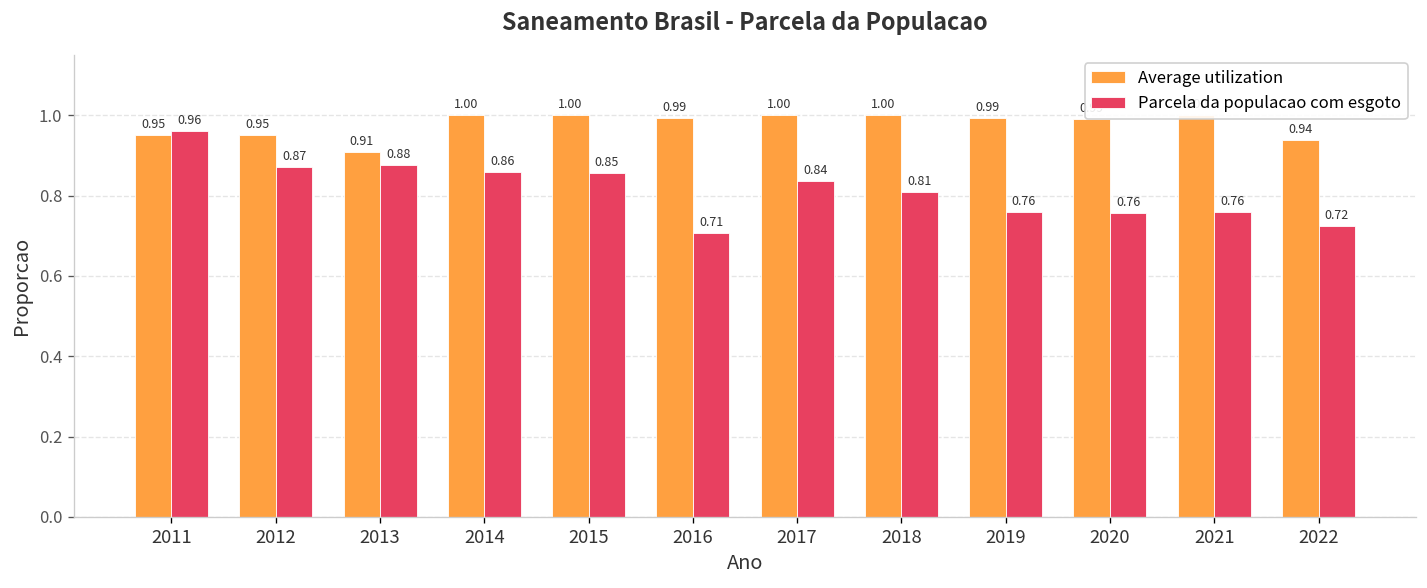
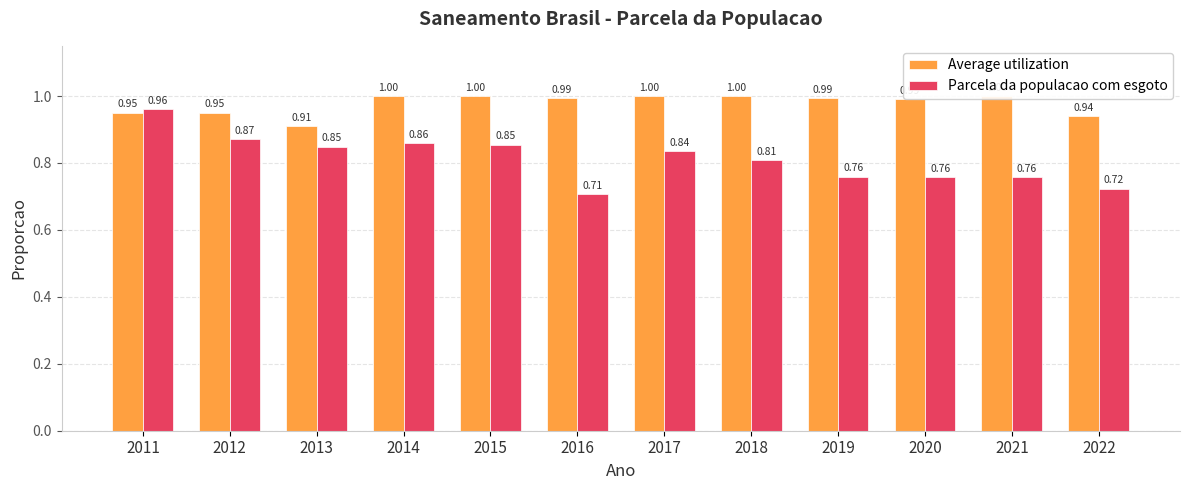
  {
    "Average utilization": {
      "2011": 0.95,
      "2012": 0.95,
      "2013": 0.91,
      "2014": 1.00,
      "2015": 1.00,
      "2016": 0.99,
      "2017": 1.00,
      "2018": 1.00,
      "2019": 0.99,
      "2022": 0.94
    },
    "Parcela da populacao com esgoto": {
      "2011": 0.96,
      "2012": 0.87,
-     "2013": 0.88,
+     "2013": 0.85,
      "2014": 0.86,
      "2015": 0.85,
      "2016": 0.71,
      "2017": 0.84,
      "2018": 0.81,
      "2019": 0.76,
      "2020": 0.76,
      "2021": 0.76,
      "2022": 0.72
    }
  }
